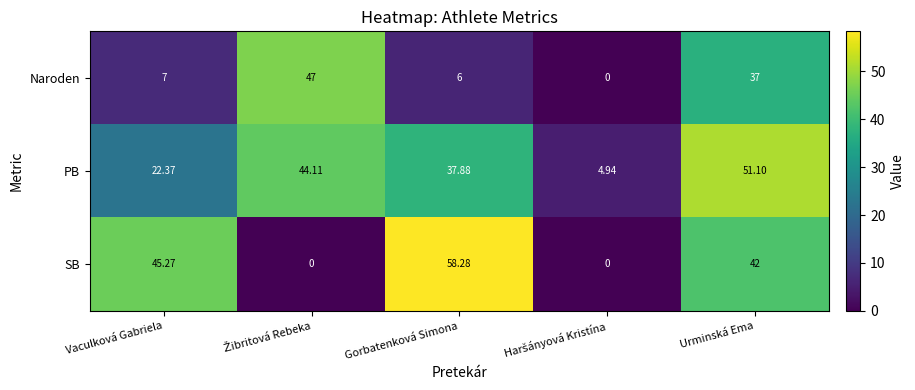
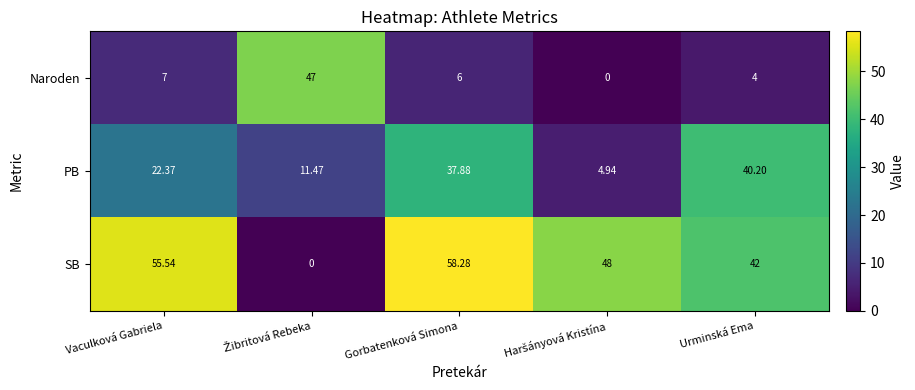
  {
    "Naroden": {
      "Vaculková Gabriela": 7,
      "Žibritová Rebeka": 47,
      "Gorbatenková Simona": 6,
      "Haršányová Kristína": 0,
-     "Urminská Ema": 37
+     "Urminská Ema": 4
    },
    "PB": {
      "Vaculková Gabriela": 22.37,
-     "Žibritová Rebeka": 44.11,
+     "Žibritová Rebeka": 11.47,
      "Gorbatenková Simona": 37.88,
      "Haršányová Kristína": 4.94,
-     "Urminská Ema": 51.10
+     "Urminská Ema": 40.20
    },
    "SB": {
-     "Vaculková Gabriela": 45.27,
+     "Vaculková Gabriela": 55.54,
      "Žibritová Rebeka": 0,
      "Gorbatenková Simona": 58.28,
-     "Haršányová Kristína": 0,
+     "Haršányová Kristína": 48,
      "Urminská Ema": 42
    }
  }
